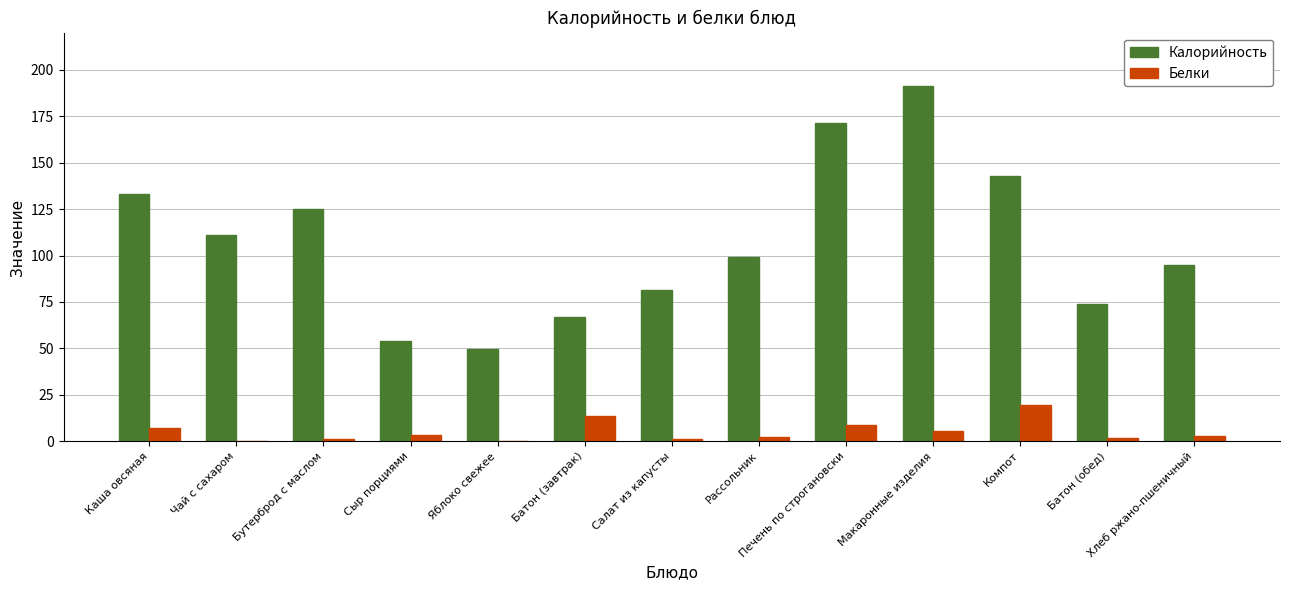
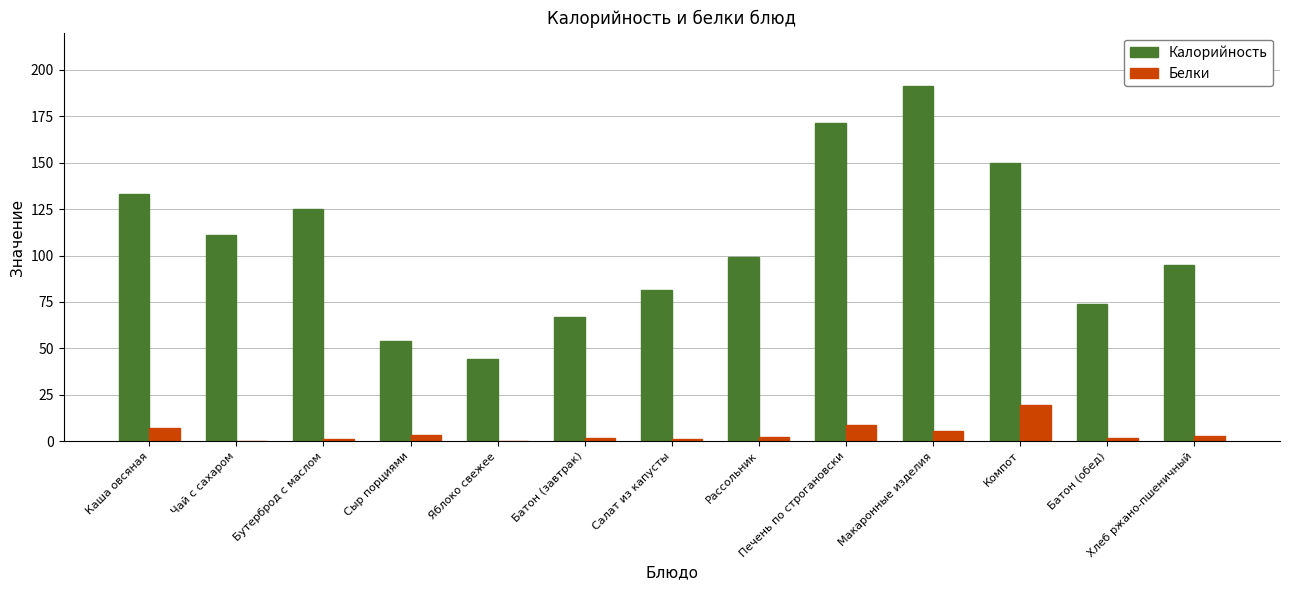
  {
    "Калорийность": {
      "Каша овсяная": 133,
      "Чай с сахаром": 111,
      "Бутерброд с маслом": 125,
      "Сыр порциями": 54,
-     "Яблоко свежее": 50,
+     "Яблоко свежее": 44,
      "Батон (завтрак)": 67,
      "Салат из капусты": 82,
      "Рассольник": 99,
      "Печень по строгановски": 171,
      "Макаронные изделия": 191,
-     "Компот": 143,
+     "Компот": 150,
      "Батон (обед)": 74,
      "Хлеб ржано-пшеничный": 95
    },
    "Белки": {
      "Каша овсяная": 7,
      "Сыр порциями": 3,
-     "Батон (завтрак)": 13,
+     "Батон (завтрак)": 2,
      "Рассольник": 2,
      "Печень по строгановски": 9,
      "Макаронные изделия": 6,
      "Компот": 19,
      "Батон (обед)": 2,
      "Хлеб ржано-пшеничный": 3
    }
  }
